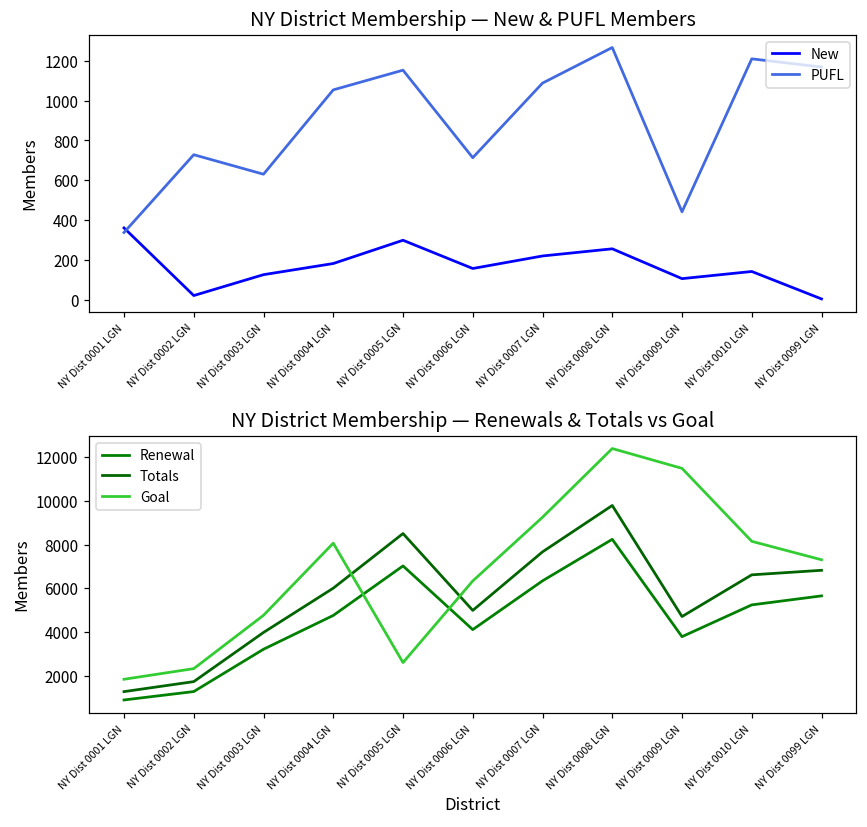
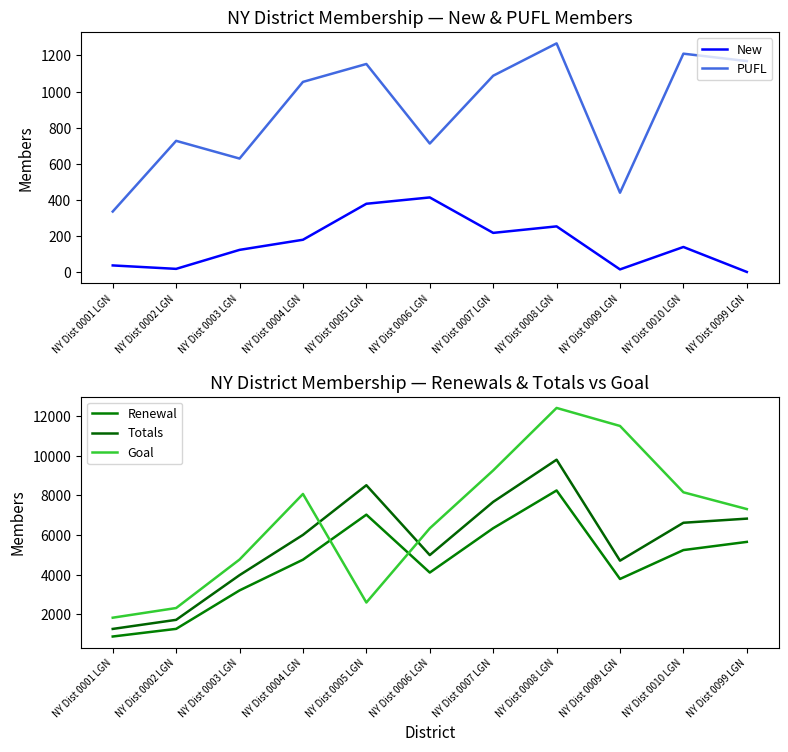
  {
    "NY District Membership — New & PUFL Members": {
      "New": {
-       "NY Dist 0001 LGN": 360,
+       "NY Dist 0001 LGN": 40,
        "NY Dist 0002 LGN": 20,
        "NY Dist 0003 LGN": 130,
        "NY Dist 0004 LGN": 180,
-       "NY Dist 0005 LGN": 300,
-       "NY Dist 0006 LGN": 160,
+       "NY Dist 0005 LGN": 380,
+       "NY Dist 0006 LGN": 420,
        "NY Dist 0007 LGN": 220,
        "NY Dist 0008 LGN": 260,
-       "NY Dist 0009 LGN": 110,
+       "NY Dist 0009 LGN": 20,
        "NY Dist 0010 LGN": 140,
        "NY Dist 0099 LGN": 0
      },
      "PUFL": {
        "NY Dist 0001 LGN": 340,
        "NY Dist 0002 LGN": 730,
        "NY Dist 0003 LGN": 630,
        "NY Dist 0004 LGN": 1050,
        "NY Dist 0005 LGN": 1150,
        "NY Dist 0006 LGN": 710,
        "NY Dist 0007 LGN": 1090,
        "NY Dist 0008 LGN": 1270,
        "NY Dist 0009 LGN": 440,
        "NY Dist 0010 LGN": 1210
      }
    },
    "NY District Membership — Renewals & Totals vs Goal": {
      "Goal": {
        "NY Dist 0001 LGN": 1800,
        "NY Dist 0002 LGN": 2300,
        "NY Dist 0003 LGN": 4800,
        "NY Dist 0004 LGN": 8100,
        "NY Dist 0005 LGN": 2600,
        "NY Dist 0006 LGN": 6300,
        "NY Dist 0007 LGN": 9300,
        "NY Dist 0008 LGN": 12400,
        "NY Dist 0009 LGN": 11500,
        "NY Dist 0010 LGN": 8200,
        "NY Dist 0099 LGN": 7300
      }
    }
  }
